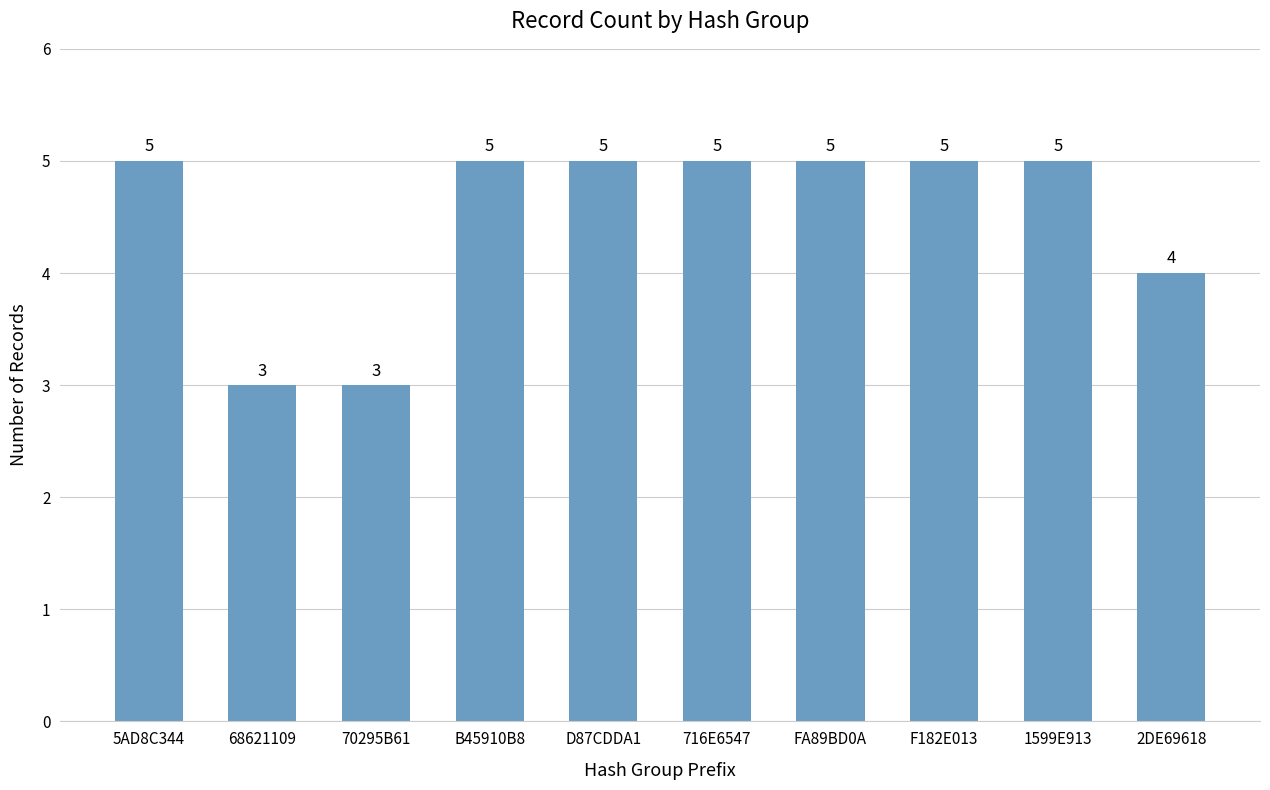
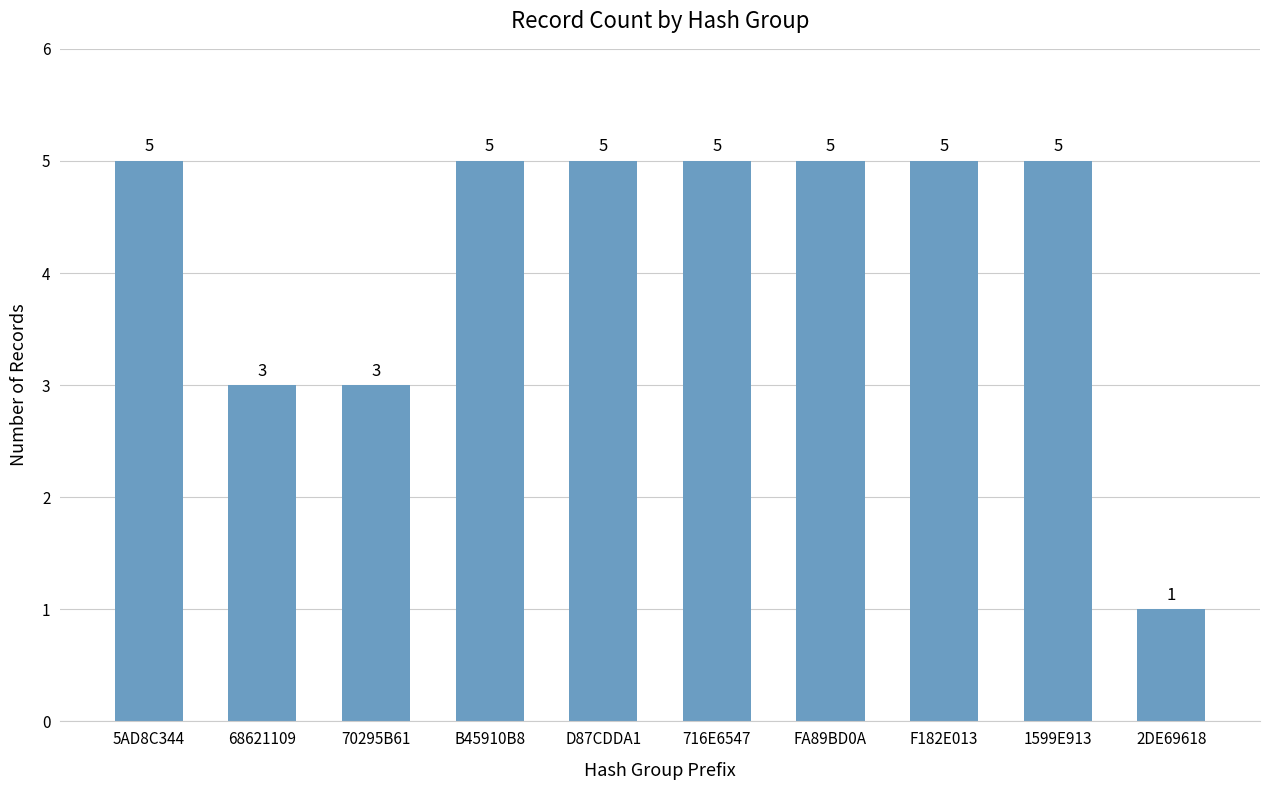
  {
    "5AD8C344": 5,
    "68621109": 3,
    "70295B61": 3,
    "B45910B8": 5,
    "D87CDDA1": 5,
    "716E6547": 5,
    "FA89BD0A": 5,
    "F182E013": 5,
    "1599E913": 5,
-   "2DE69618": 4
+   "2DE69618": 1
  }
